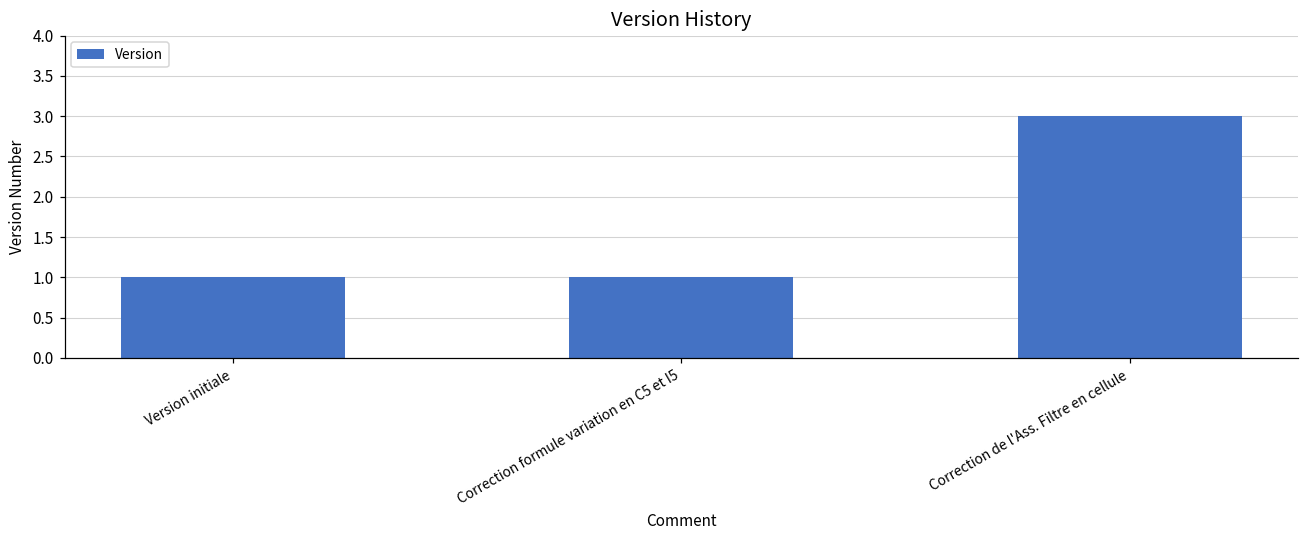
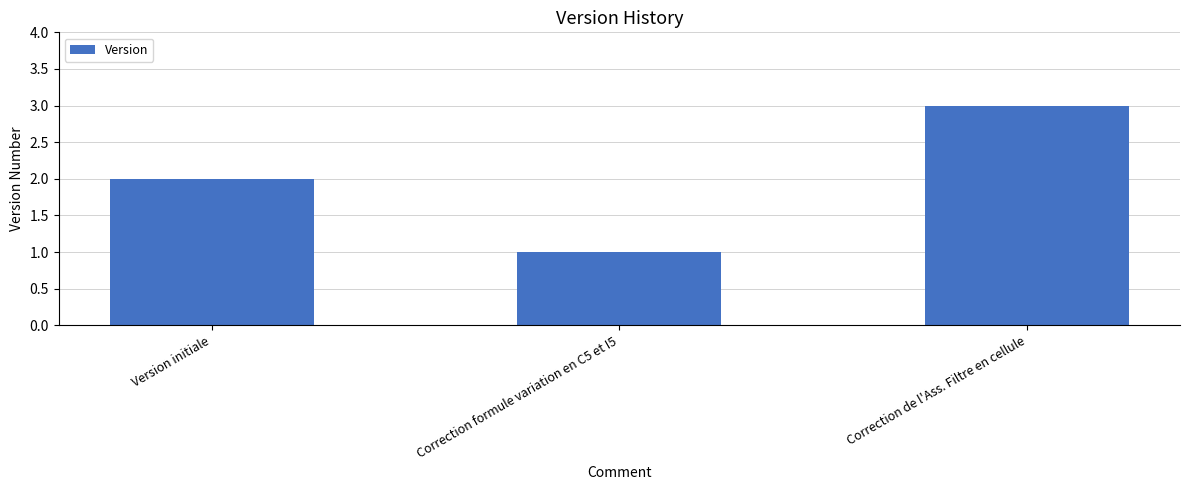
  {
-   "Version initiale": 1,
+   "Version initiale": 2,
    "Correction formule variation en C5 et I5": 1,
    "Correction de l'Ass. Filtre en cellule": 3
  }
